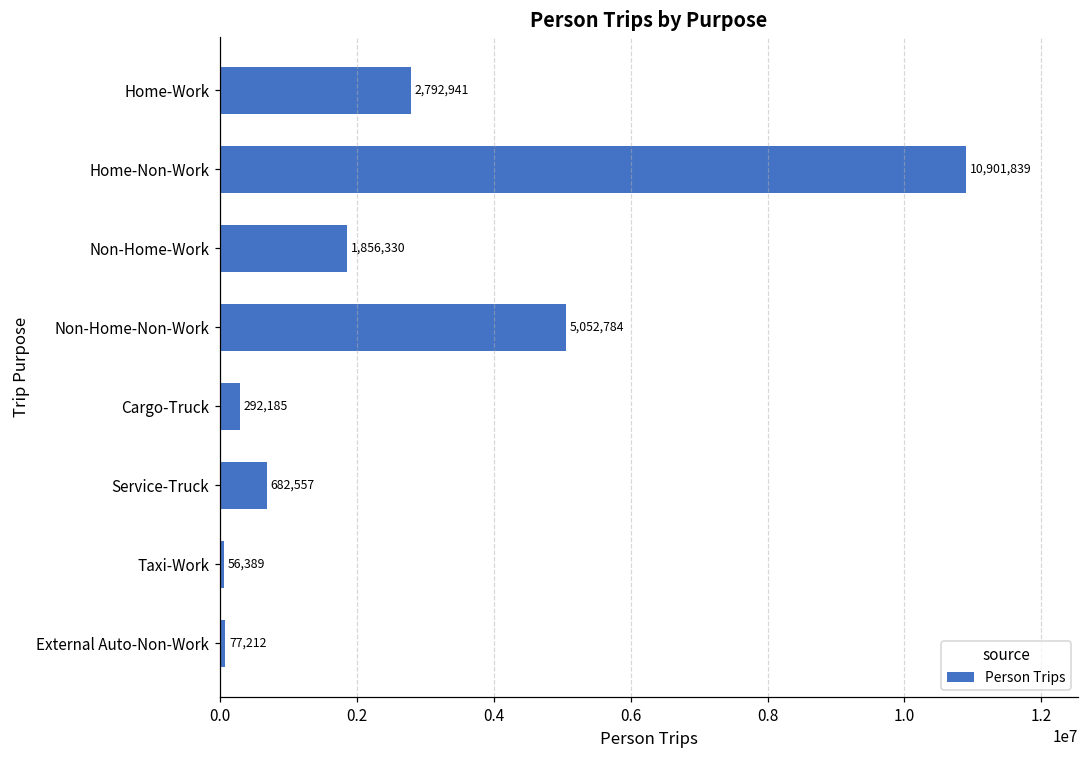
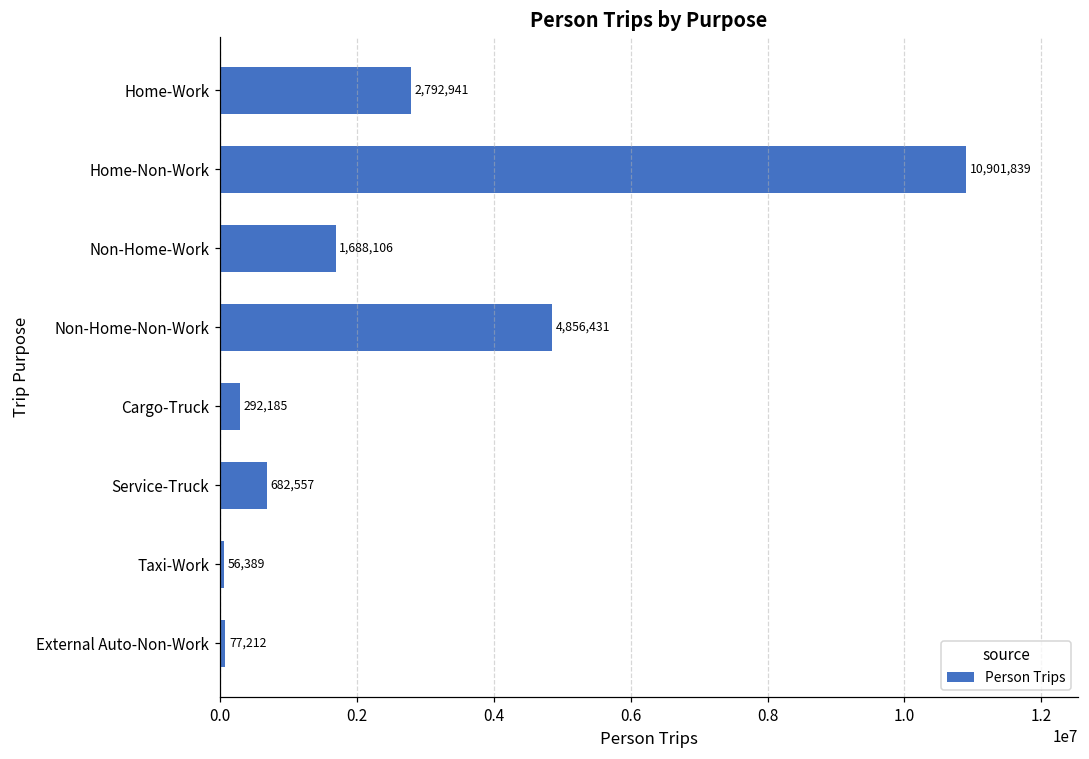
  {
    "Home-Work": "2,792,941",
    "Home-Non-Work": "10,901,839",
-   "Non-Home-Work": "1,856,330",
-   "Non-Home-Non-Work": "5,052,784",
+   "Non-Home-Work": "1,688,106",
+   "Non-Home-Non-Work": "4,856,431",
    "Cargo-Truck": "292,185",
    "Service-Truck": "682,557",
    "Taxi-Work": "56,389",
    "External Auto-Non-Work": "77,212"
  }
